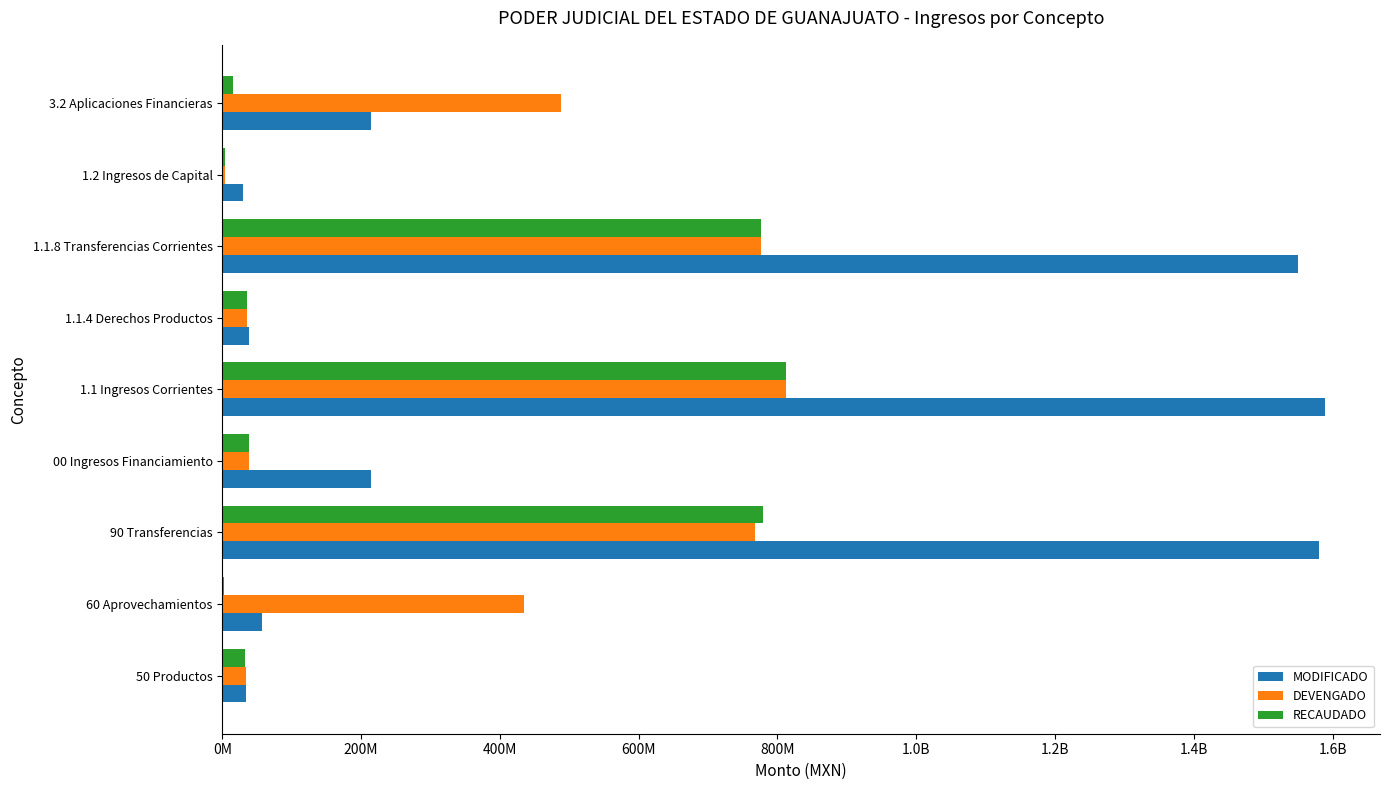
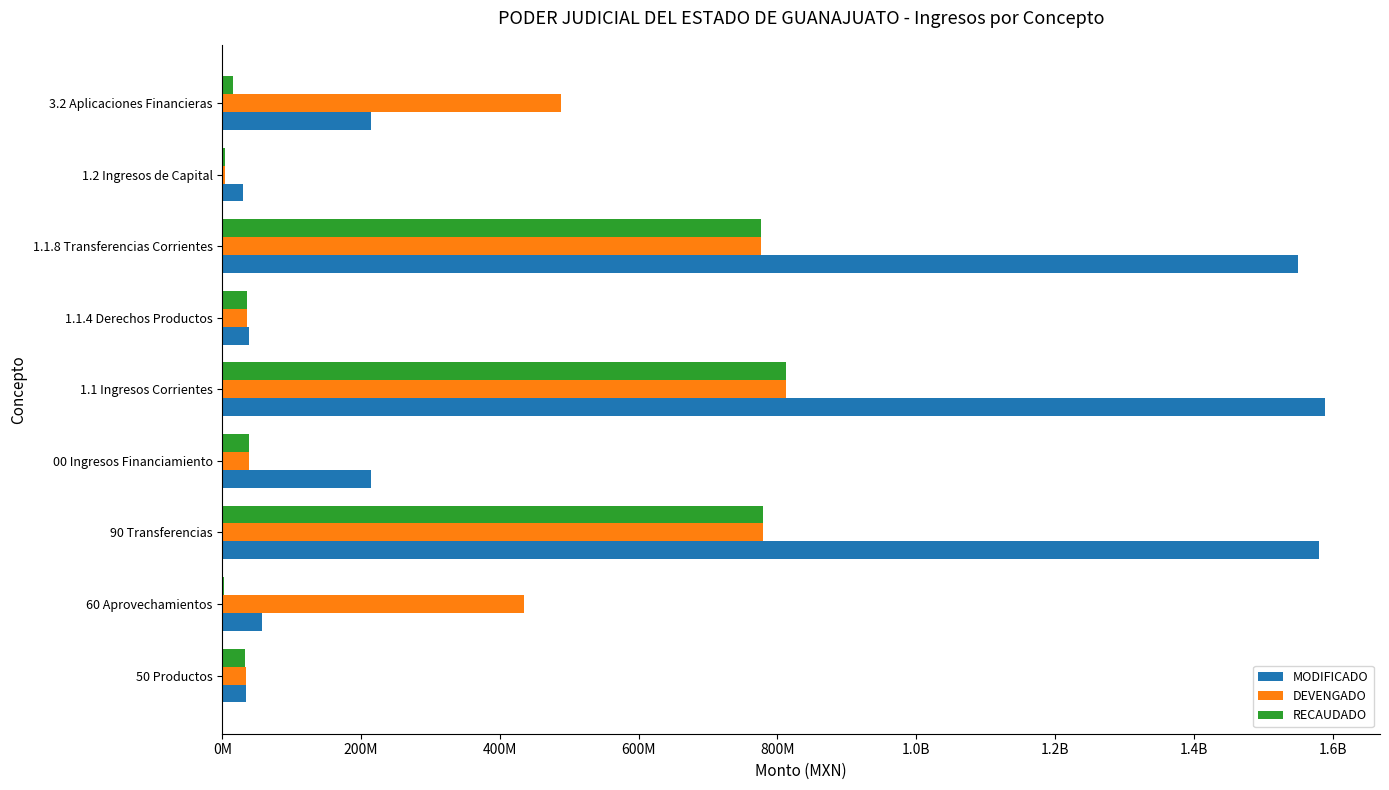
  {
    "MODIFICADO": {
      "3.2 Aplicaciones Financieras": 210000000,
      "1.2 Ingresos de Capital": 30000000,
      "1.1.8 Transferencias Corrientes": 1550000000,
      "1.1.4 Derechos Productos": 40000000,
      "1.1 Ingresos Corrientes": 1590000000,
      "00 Ingresos Financiamiento": 210000000,
      "90 Transferencias": 1580000000,
      "60 Aprovechamientos": 60000000,
      "50 Productos": 30000000
    },
    "DEVENGADO": {
      "3.2 Aplicaciones Financieras": 490000000,
      "1.2 Ingresos de Capital": 0,
      "1.1.8 Transferencias Corrientes": 780000000,
      "1.1.4 Derechos Productos": 40000000,
      "1.1 Ingresos Corrientes": 810000000,
      "00 Ingresos Financiamiento": 40000000,
-     "90 Transferencias": 770000000,
+     "90 Transferencias": 780000000,
      "60 Aprovechamientos": 430000000,
      "50 Productos": 30000000
    },
    "RECAUDADO": {
      "3.2 Aplicaciones Financieras": 20000000,
      "1.2 Ingresos de Capital": 0,
      "1.1.8 Transferencias Corrientes": 780000000,
      "1.1.4 Derechos Productos": 40000000,
      "1.1 Ingresos Corrientes": 810000000,
      "00 Ingresos Financiamiento": 40000000,
      "90 Transferencias": 780000000,
      "50 Productos": 30000000
    }
  }
